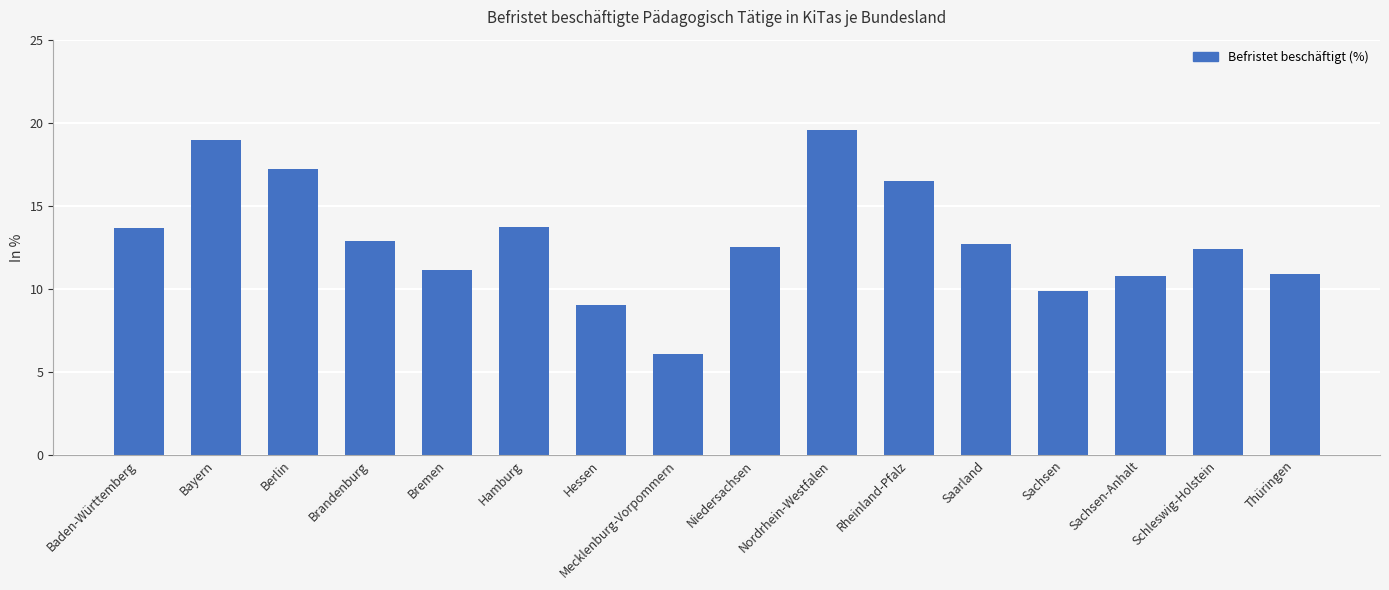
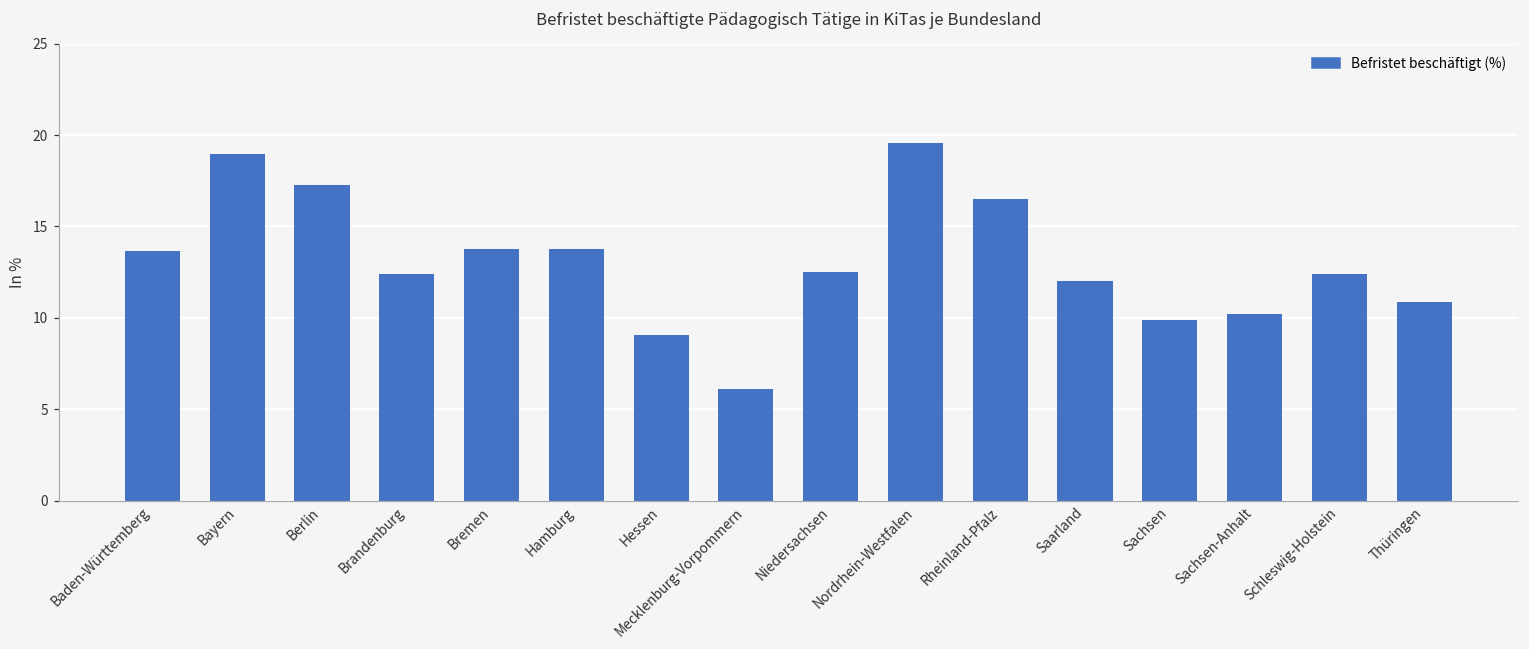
  {
    "Baden-Württemberg": 13.6,
    "Bayern": 19.0,
    "Berlin": 17.2,
-   "Brandenburg": 12.9,
-   "Bremen": 11.2,
+   "Brandenburg": 12.4,
+   "Bremen": 13.8,
    "Hamburg": 13.8,
    "Hessen": 9.1,
    "Mecklenburg-Vorpommern": 6.1,
    "Niedersachsen": 12.5,
    "Nordrhein-Westfalen": 19.6,
    "Rheinland-Pfalz": 16.5,
-   "Saarland": 12.7,
+   "Saarland": 12.0,
    "Sachsen": 9.9,
-   "Sachsen-Anhalt": 10.8,
+   "Sachsen-Anhalt": 10.2,
    "Schleswig-Holstein": 12.4,
    "Thüringen": 10.9
  }
